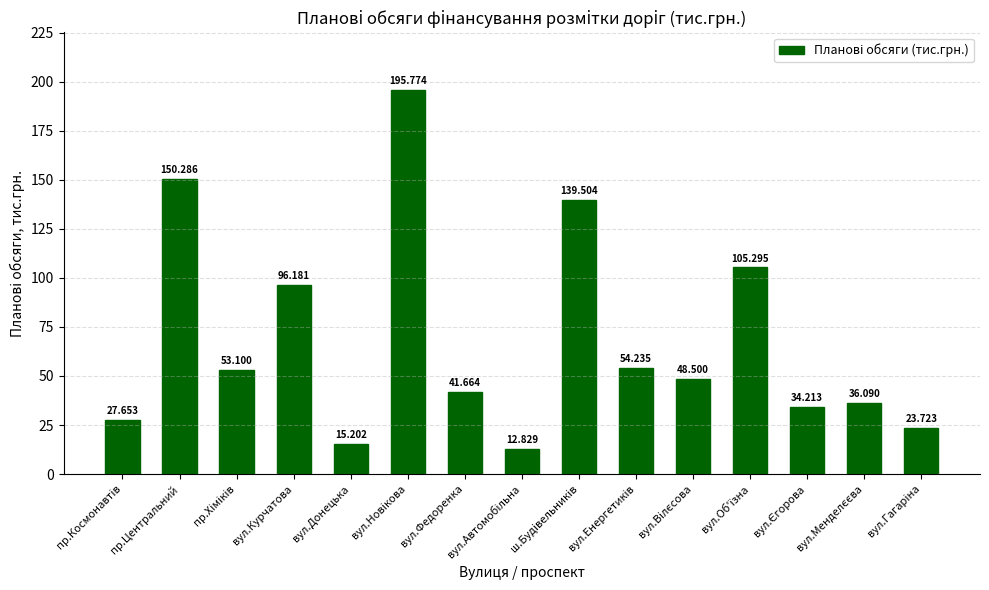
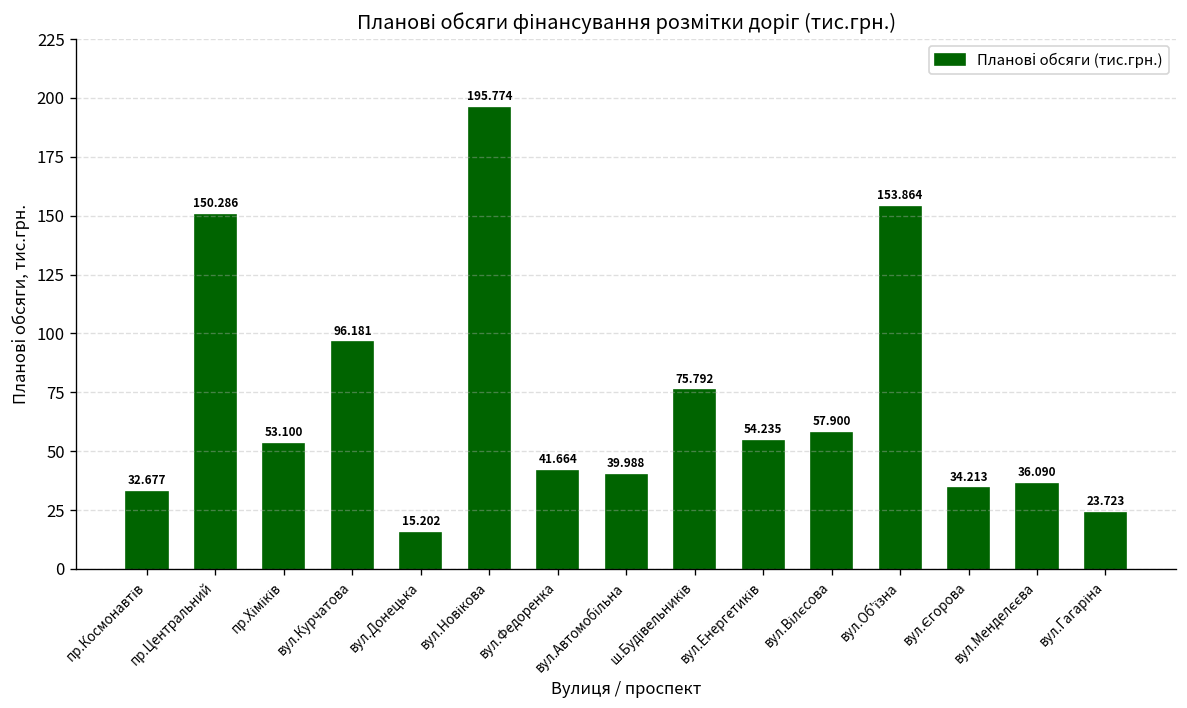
  {
-   "пр.Космонавтів": 27.653,
+   "пр.Космонавтів": 32.677,
    "пр.Центральний": 150.286,
    "пр.Хіміків": 53.100,
    "вул.Курчатова": 96.181,
    "вул.Донецька": 15.202,
    "вул.Новікова": 195.774,
    "вул.Федоренка": 41.664,
-   "вул.Автомобільна": 12.829,
-   "ш.Будівельників": 139.504,
+   "вул.Автомобільна": 39.988,
+   "ш.Будівельників": 75.792,
    "вул.Енергетиків": 54.235,
-   "вул.Вілєсова": 48.500,
-   "вул.Об'їзна": 105.295,
+   "вул.Вілєсова": 57.900,
+   "вул.Об'їзна": 153.864,
    "вул.Єгорова": 34.213,
    "вул.Менделєєва": 36.090,
    "вул.Гагаріна": 23.723
  }
